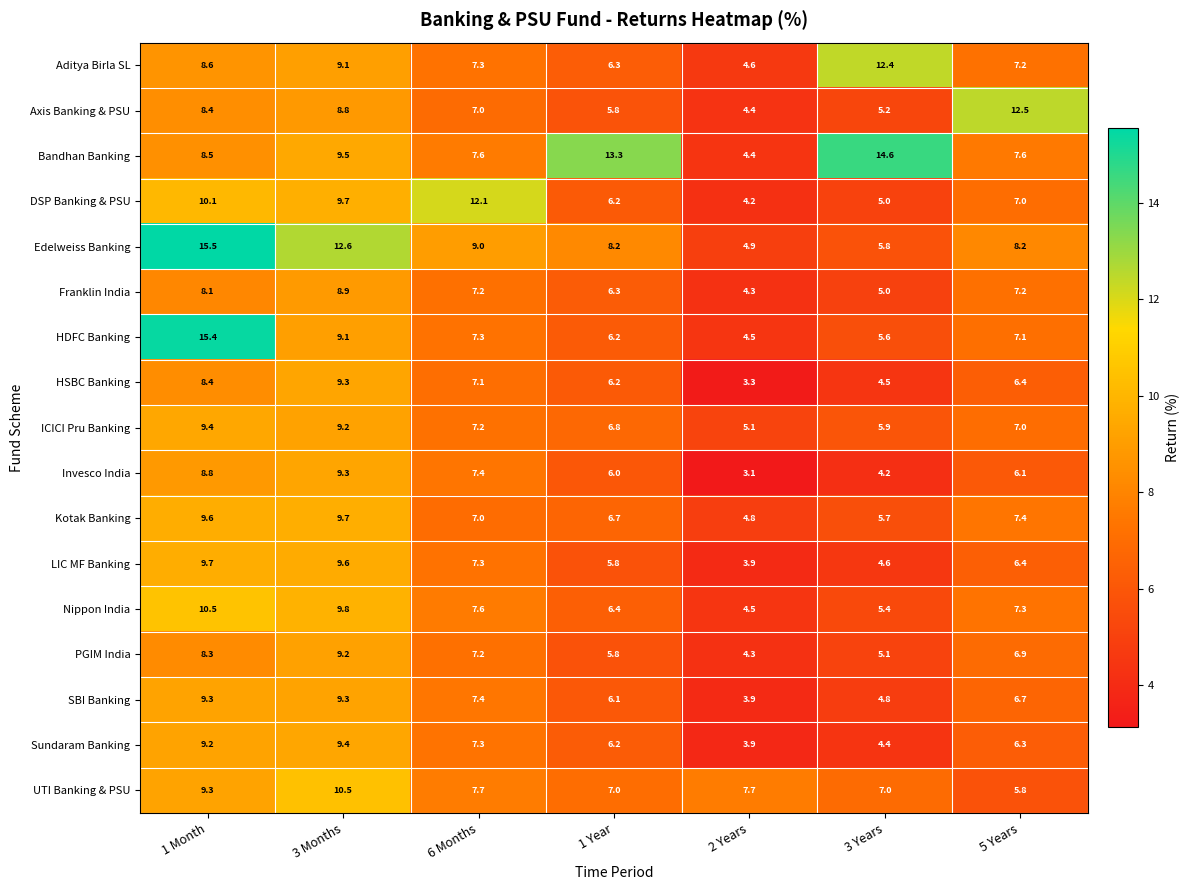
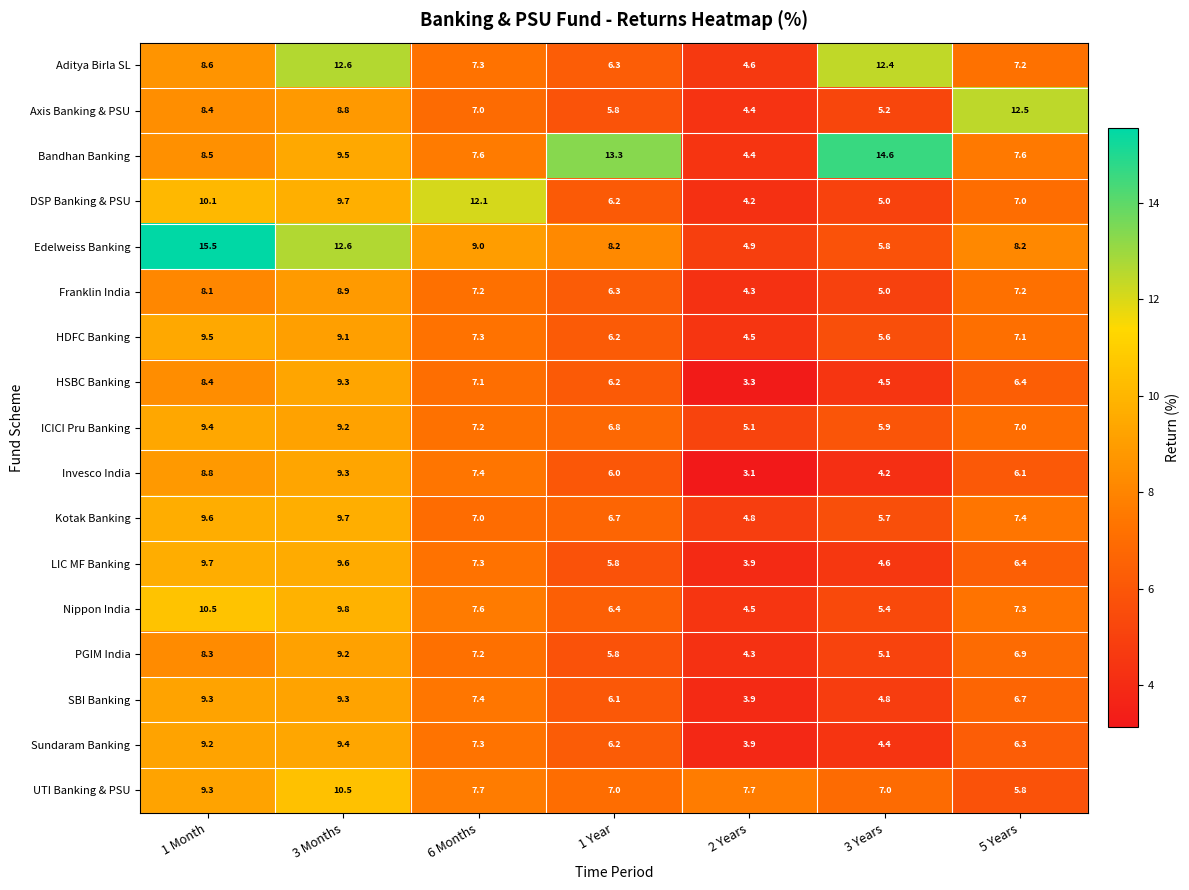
  {
    "Aditya Birla SL": {
      "1 Month": 8.6,
-     "3 Months": 9.1,
+     "3 Months": 12.6,
      "6 Months": 7.3,
      "1 Year": 6.3,
      "2 Years": 4.6,
      "3 Years": 12.4,
      "5 Years": 7.2
    },
    "Axis Banking & PSU": {
      "1 Month": 8.4,
      "3 Months": 8.8,
      "6 Months": 7.0,
      "1 Year": 5.8,
      "2 Years": 4.4,
      "3 Years": 5.2,
      "5 Years": 12.5
    },
    "Bandhan Banking": {
      "1 Month": 8.5,
      "3 Months": 9.5,
      "6 Months": 7.6,
      "1 Year": 13.3,
      "2 Years": 4.4,
      "3 Years": 14.6,
      "5 Years": 7.6
    },
    "DSP Banking & PSU": {
      "1 Month": 10.1,
      "3 Months": 9.7,
      "6 Months": 12.1,
      "1 Year": 6.2,
      "2 Years": 4.2,
      "3 Years": 5.0,
      "5 Years": 7.0
    },
    "Edelweiss Banking": {
      "1 Month": 15.5,
      "3 Months": 12.6,
      "6 Months": 9.0,
      "1 Year": 8.2,
      "2 Years": 4.9,
      "3 Years": 5.8,
      "5 Years": 8.2
    },
    "Franklin India": {
      "1 Month": 8.1,
      "3 Months": 8.9,
      "6 Months": 7.2,
      "1 Year": 6.3,
      "2 Years": 4.3,
      "3 Years": 5.0,
      "5 Years": 7.2
    },
    "HDFC Banking": {
-     "1 Month": 15.4,
+     "1 Month": 9.5,
      "3 Months": 9.1,
      "6 Months": 7.3,
      "1 Year": 6.2,
      "2 Years": 4.5,
      "3 Years": 5.6,
      "5 Years": 7.1
    },
    "HSBC Banking": {
      "1 Month": 8.4,
      "3 Months": 9.3,
      "6 Months": 7.1,
      "1 Year": 6.2,
      "2 Years": 3.3,
      "3 Years": 4.5,
      "5 Years": 6.4
    },
    "ICICI Pru Banking": {
      "1 Month": 9.4,
      "3 Months": 9.2,
      "6 Months": 7.2,
      "1 Year": 6.8,
      "2 Years": 5.1,
      "3 Years": 5.9,
      "5 Years": 7.0
    },
    "Invesco India": {
      "1 Month": 8.8,
      "3 Months": 9.3,
      "6 Months": 7.4,
      "1 Year": 6.0,
      "2 Years": 3.1,
      "3 Years": 4.2,
      "5 Years": 6.1
    },
    "Kotak Banking": {
      "1 Month": 9.6,
      "3 Months": 9.7,
      "6 Months": 7.0,
      "1 Year": 6.7,
      "2 Years": 4.8,
      "3 Years": 5.7,
      "5 Years": 7.4
    },
    "LIC MF Banking": {
      "1 Month": 9.7,
      "3 Months": 9.6,
      "6 Months": 7.3,
      "1 Year": 5.8,
      "2 Years": 3.9,
      "3 Years": 4.6,
      "5 Years": 6.4
    },
    "Nippon India": {
      "1 Month": 10.5,
      "3 Months": 9.8,
      "6 Months": 7.6,
      "1 Year": 6.4,
      "2 Years": 4.5,
      "3 Years": 5.4,
      "5 Years": 7.3
    },
    "PGIM India": {
      "1 Month": 8.3,
      "3 Months": 9.2,
      "6 Months": 7.2,
      "1 Year": 5.8,
      "2 Years": 4.3,
      "3 Years": 5.1,
      "5 Years": 6.9
    },
    "SBI Banking": {
      "1 Month": 9.3,
      "3 Months": 9.3,
      "6 Months": 7.4,
      "1 Year": 6.1,
      "2 Years": 3.9,
      "3 Years": 4.8,
      "5 Years": 6.7
    },
    "Sundaram Banking": {
      "1 Month": 9.2,
      "3 Months": 9.4,
      "6 Months": 7.3,
      "1 Year": 6.2,
      "2 Years": 3.9,
      "3 Years": 4.4,
      "5 Years": 6.3
    },
    "UTI Banking & PSU": {
      "1 Month": 9.3,
      "3 Months": 10.5,
      "6 Months": 7.7,
      "1 Year": 7.0,
      "2 Years": 7.7,
      "3 Years": 7.0,
      "5 Years": 5.8
    }
  }
